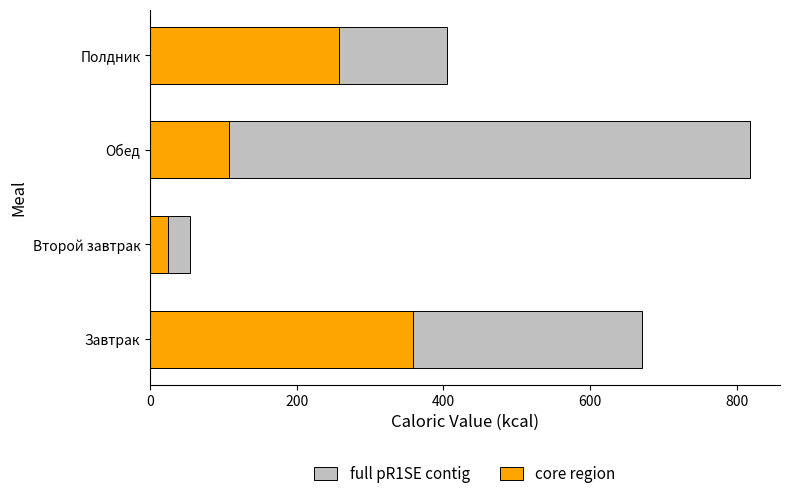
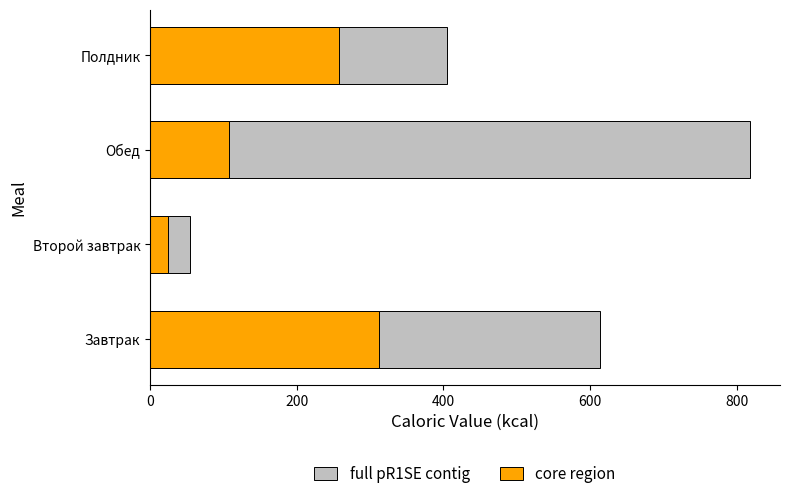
  {
    "full pR1SE contig": {
      "Полдник": 410,
      "Обед": 820,
      "Второй завтрак": 60,
-     "Завтрак": 670
+     "Завтрак": 610
    },
    "core region": {
-     "Завтрак": 360
+     "Завтрак": 310
    }
  }
